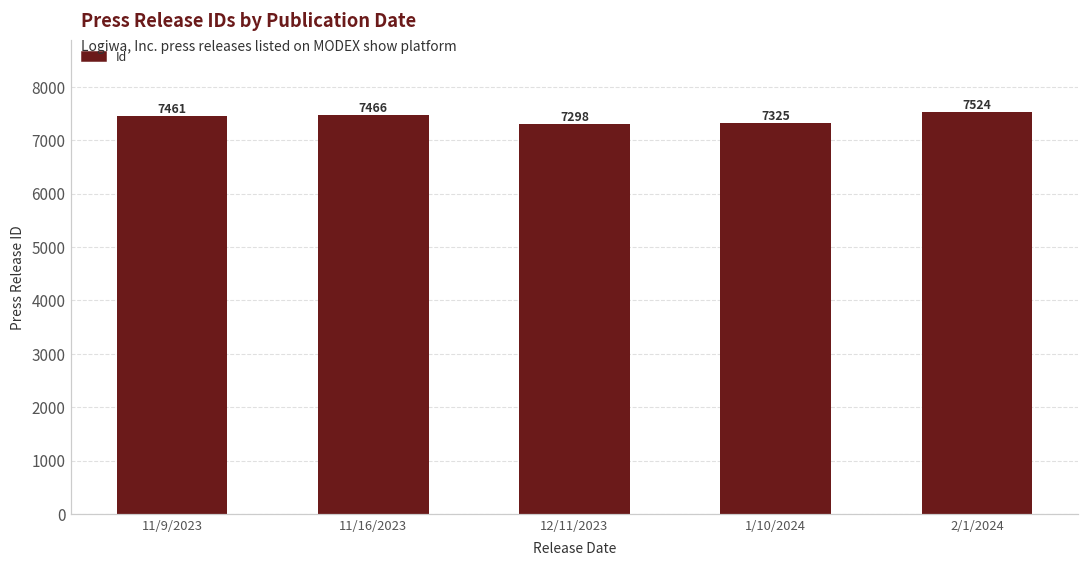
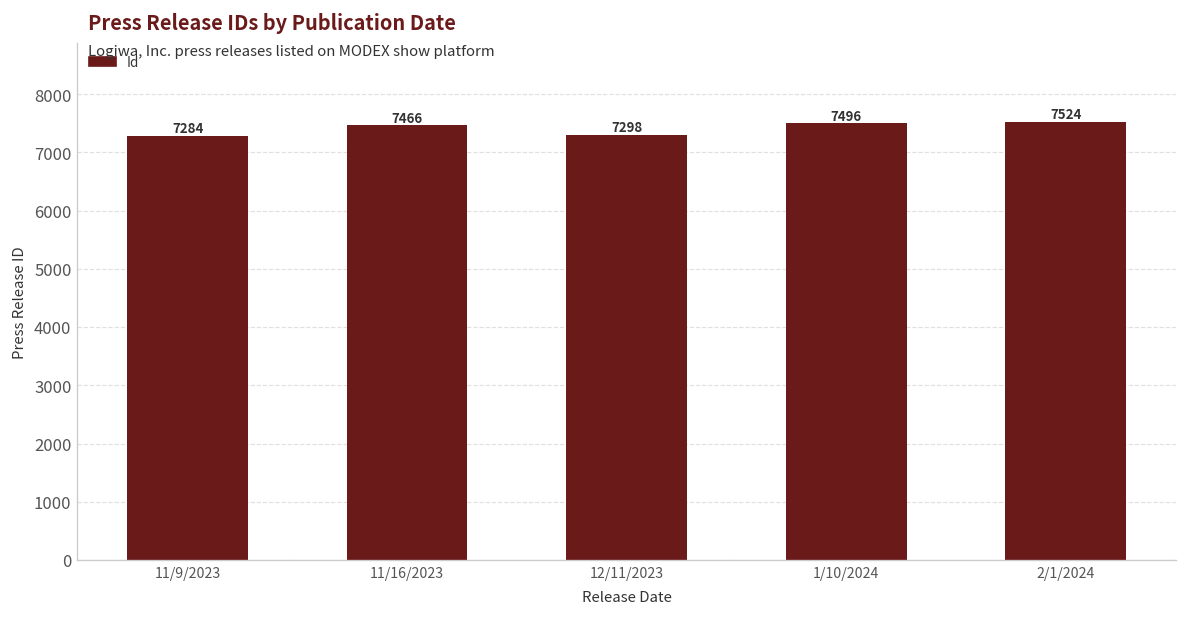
  {
-   "11/9/2023": 7461,
+   "11/9/2023": 7284,
    "11/16/2023": 7466,
    "12/11/2023": 7298,
-   "1/10/2024": 7325,
+   "1/10/2024": 7496,
    "2/1/2024": 7524
  }
